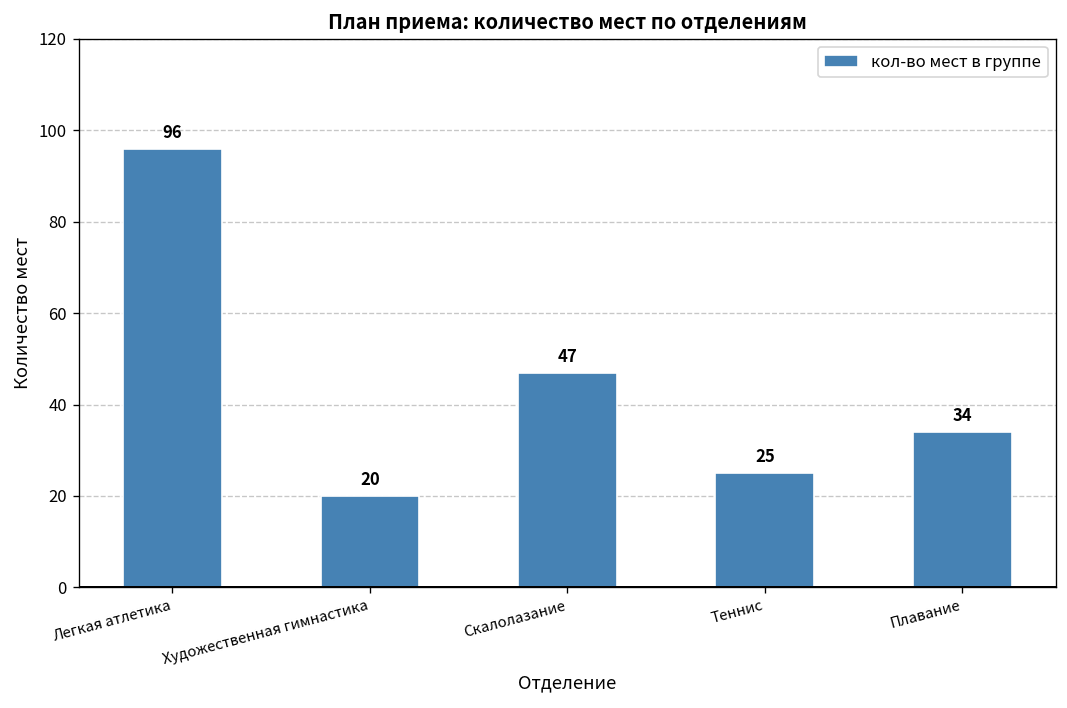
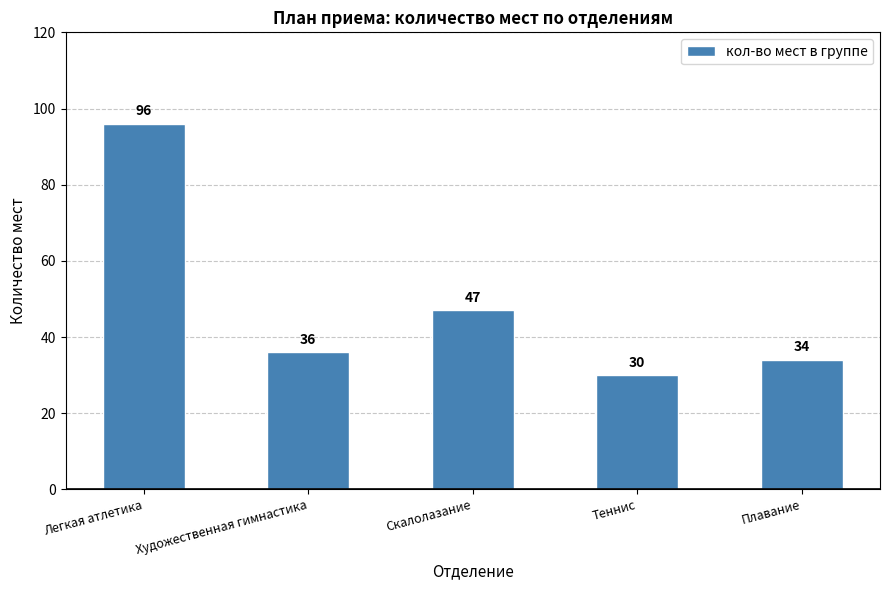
  {
    "Легкая атлетика": 96,
-   "Художественная гимнастика": 20,
+   "Художественная гимнастика": 36,
    "Скалолазание": 47,
-   "Теннис": 25,
+   "Теннис": 30,
    "Плавание": 34
  }
